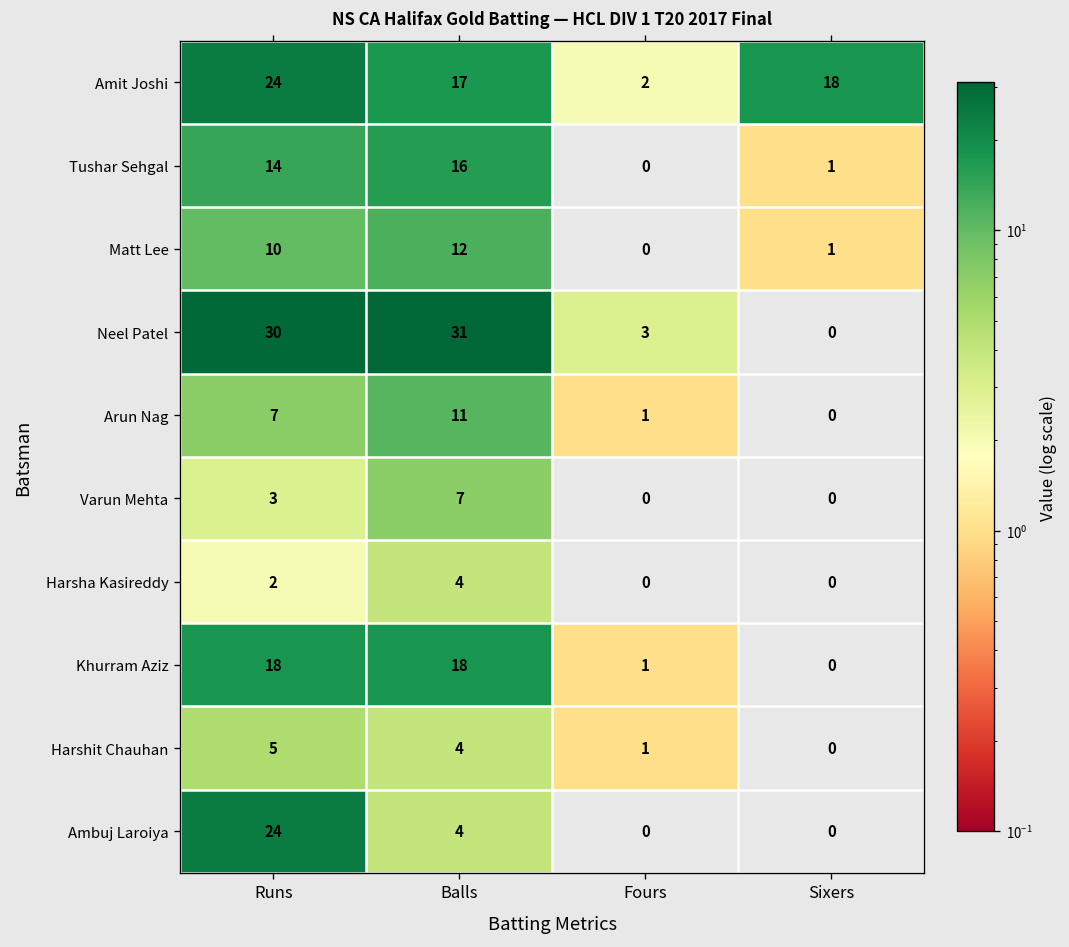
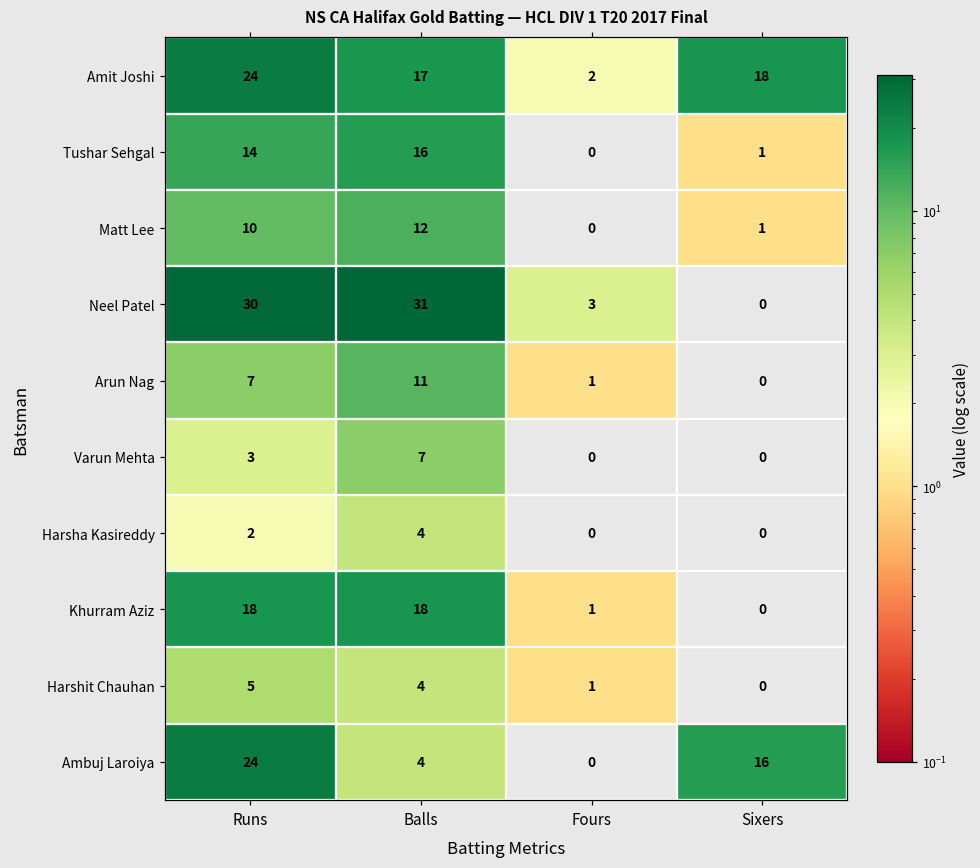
  {
    "Amit Joshi": {
      "Runs": 24,
      "Balls": 17,
      "Fours": 2,
      "Sixers": 18
    },
    "Tushar Sehgal": {
      "Runs": 14,
      "Balls": 16,
      "Fours": 0,
      "Sixers": 1
    },
    "Matt Lee": {
      "Runs": 10,
      "Balls": 12,
      "Fours": 0,
      "Sixers": 1
    },
    "Neel Patel": {
      "Runs": 30,
      "Balls": 31,
      "Fours": 3,
      "Sixers": 0
    },
    "Arun Nag": {
      "Runs": 7,
      "Balls": 11,
      "Fours": 1,
      "Sixers": 0
    },
    "Varun Mehta": {
      "Runs": 3,
      "Balls": 7,
      "Fours": 0,
      "Sixers": 0
    },
    "Harsha Kasireddy": {
      "Runs": 2,
      "Balls": 4,
      "Fours": 0,
      "Sixers": 0
    },
    "Khurram Aziz": {
      "Runs": 18,
      "Balls": 18,
      "Fours": 1,
      "Sixers": 0
    },
    "Harshit Chauhan": {
      "Runs": 5,
      "Balls": 4,
      "Fours": 1,
      "Sixers": 0
    },
    "Ambuj Laroiya": {
      "Runs": 24,
      "Balls": 4,
      "Fours": 0,
-     "Sixers": 0
+     "Sixers": 16
    }
  }
